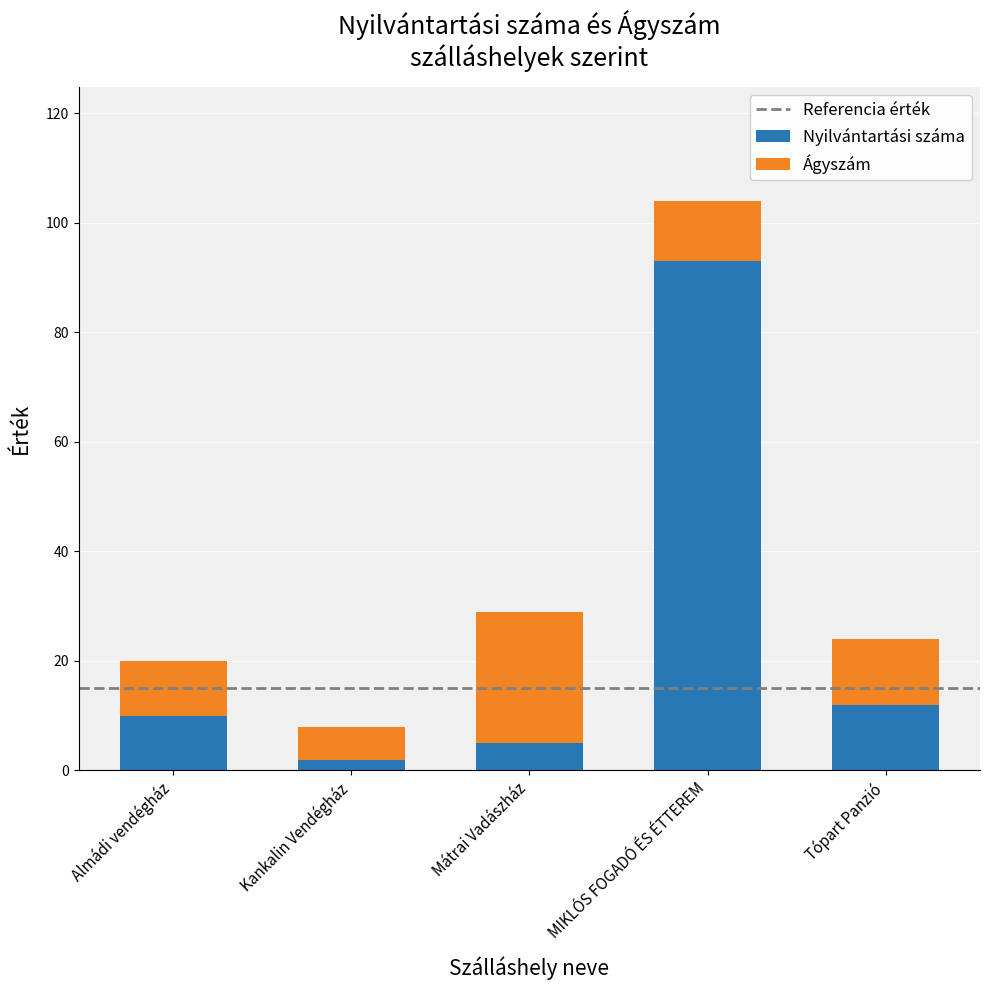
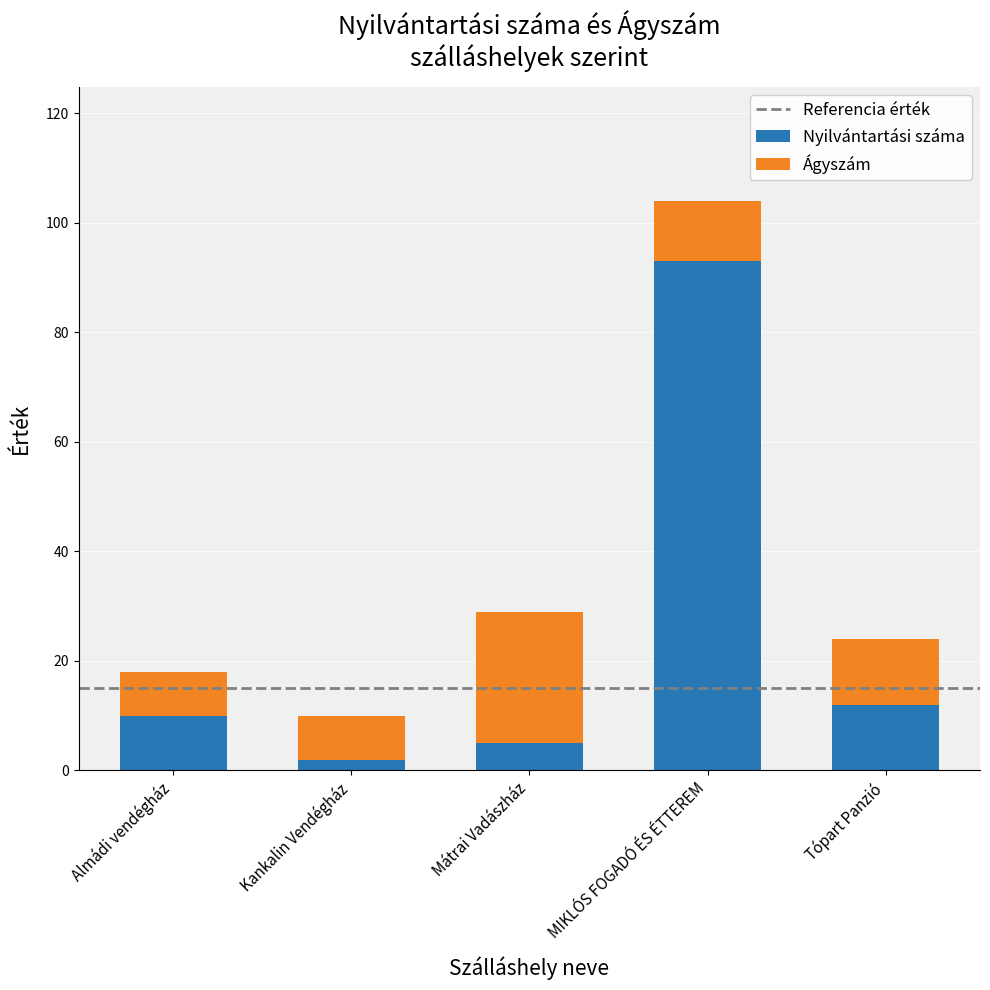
  {
    "Nyilvántartási száma": {
      "Almádi vendégház": 10,
      "Kankalin Vendégház": 2,
      "Mátrai Vadászház": 5,
      "MIKLÓS FOGADÓ ÉS ÉTTEREM": 93,
      "Tópart Panzió": 12
    },
    "Ágyszám": {
-     "Almádi vendégház": 10,
-     "Kankalin Vendégház": 6,
+     "Almádi vendégház": 8,
+     "Kankalin Vendégház": 8,
      "Mátrai Vadászház": 24,
      "MIKLÓS FOGADÓ ÉS ÉTTEREM": 11,
      "Tópart Panzió": 12
    }
  }
